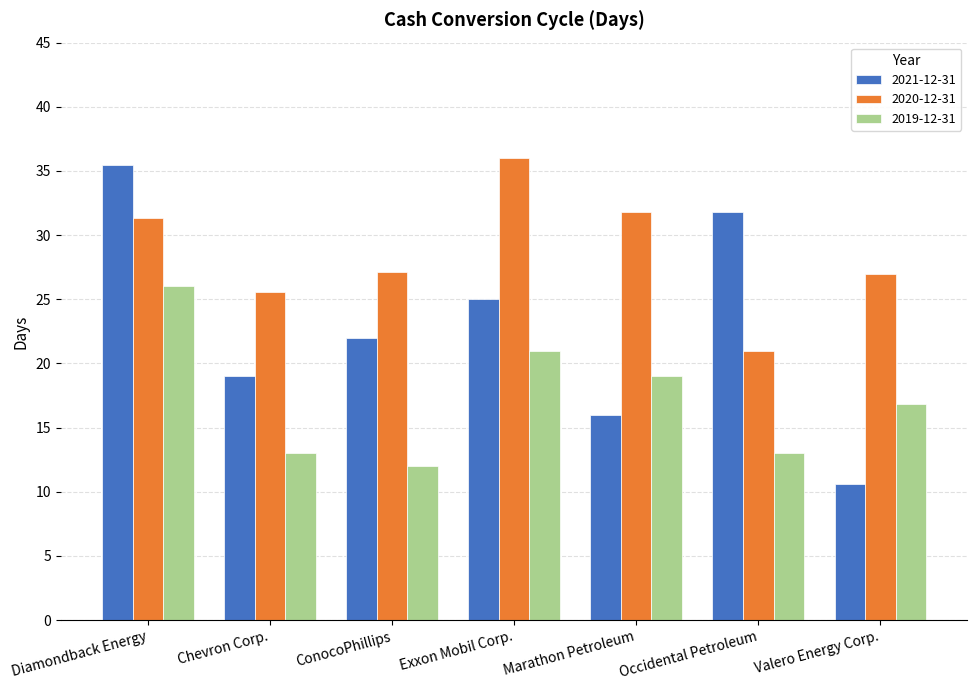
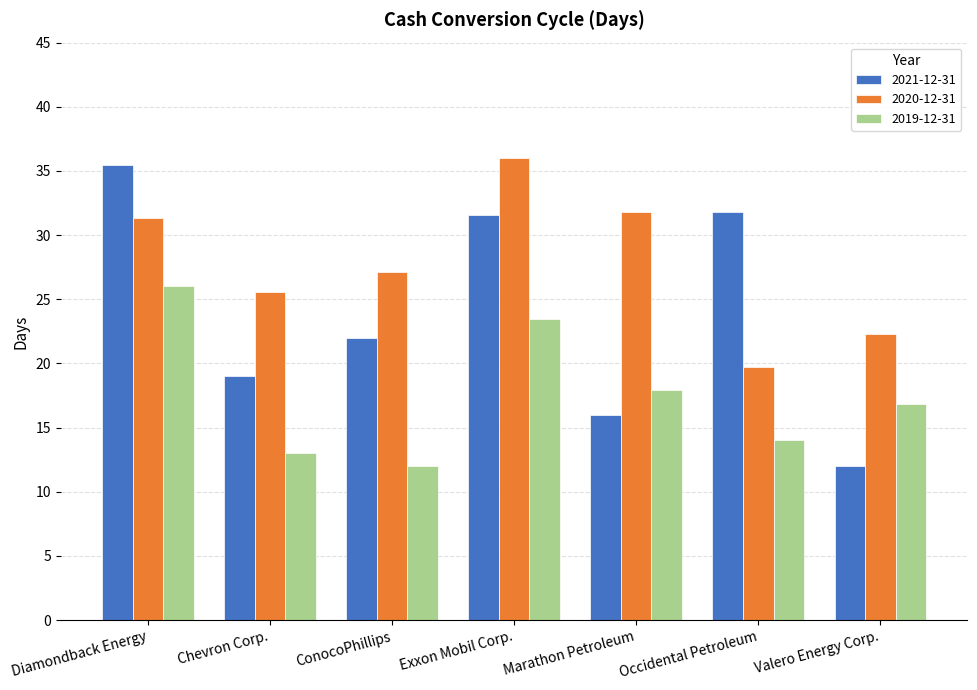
  {
    "2021-12-31": {
      "Diamondback Energy": 35.5,
      "Chevron Corp.": 19.0,
      "ConocoPhillips": 22.0,
-     "Exxon Mobil Corp.": 25.0,
+     "Exxon Mobil Corp.": 31.6,
      "Marathon Petroleum": 16.0,
      "Occidental Petroleum": 31.8,
-     "Valero Energy Corp.": 10.6
+     "Valero Energy Corp.": 12.0
    },
    "2020-12-31": {
      "Diamondback Energy": 31.3,
      "Chevron Corp.": 25.6,
      "ConocoPhillips": 27.1,
      "Exxon Mobil Corp.": 36.0,
      "Marathon Petroleum": 31.8,
-     "Occidental Petroleum": 21.0,
-     "Valero Energy Corp.": 27.0
+     "Occidental Petroleum": 19.7,
+     "Valero Energy Corp.": 22.3
    },
    "2019-12-31": {
      "Diamondback Energy": 26.0,
      "Chevron Corp.": 13.0,
      "ConocoPhillips": 12.0,
-     "Exxon Mobil Corp.": 21.0,
-     "Marathon Petroleum": 19.0,
-     "Occidental Petroleum": 13,
+     "Exxon Mobil Corp.": 23.5,
+     "Marathon Petroleum": 17.9,
+     "Occidental Petroleum": 14,
      "Valero Energy Corp.": 16.8
    }
  }
